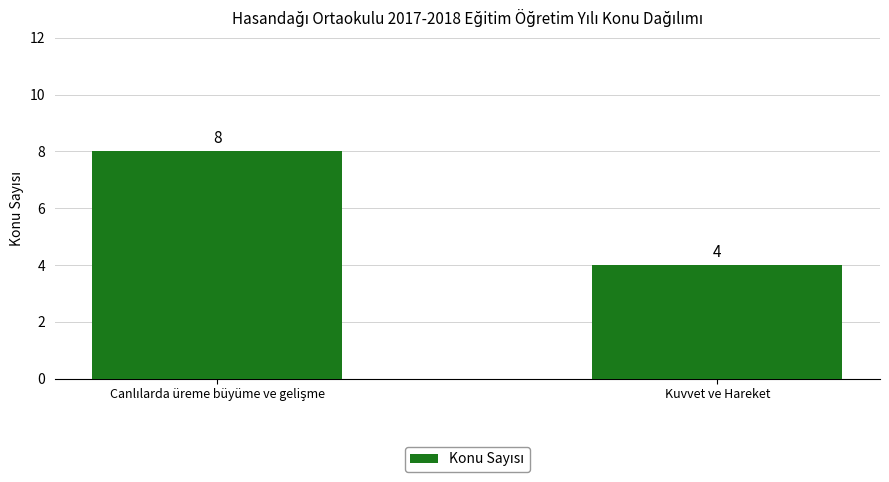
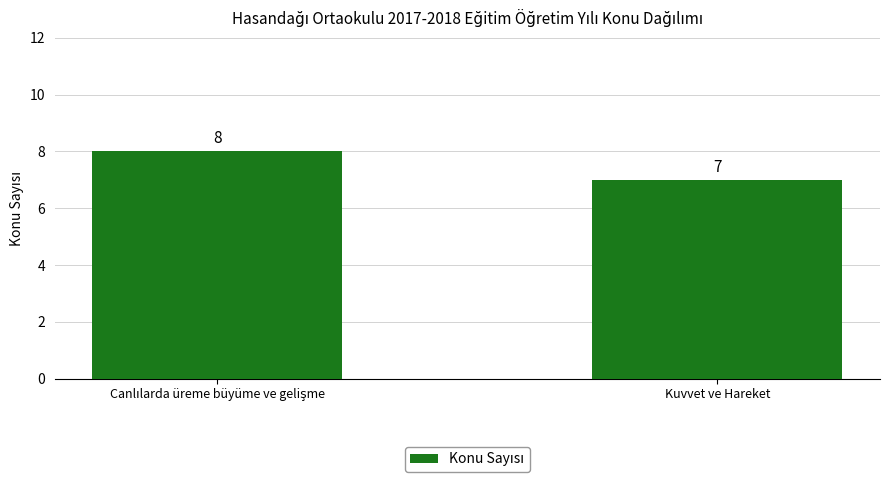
  {
    "Canlılarda üreme büyüme ve gelişme": 8,
-   "Kuvvet ve Hareket": 4
+   "Kuvvet ve Hareket": 7
  }
